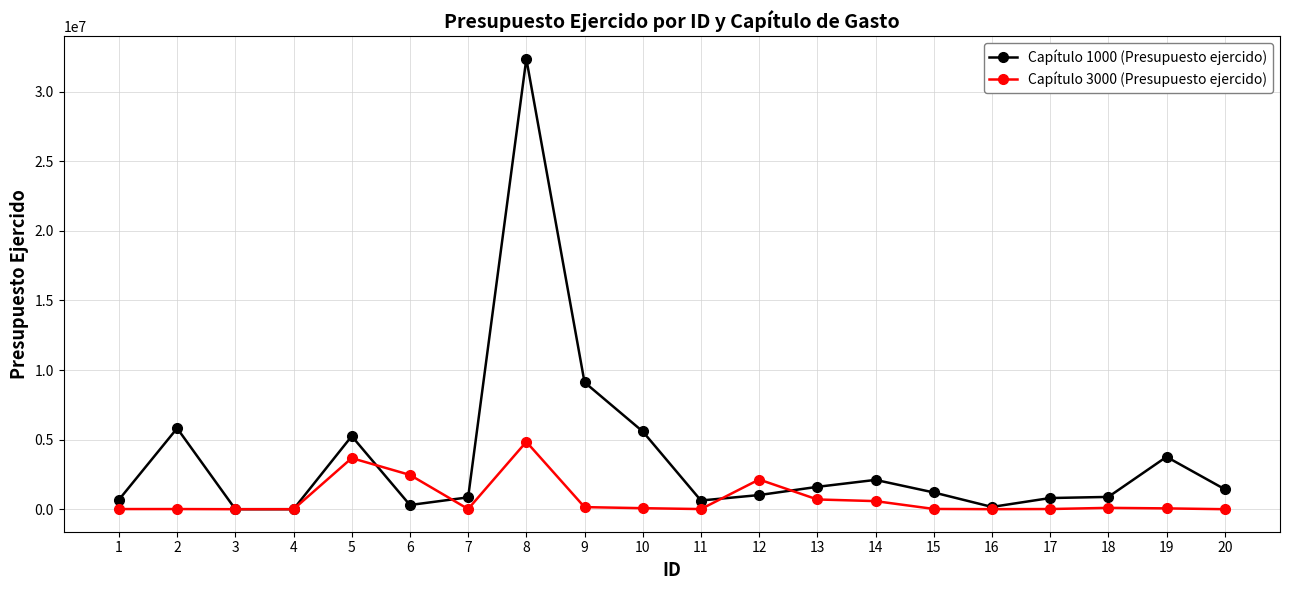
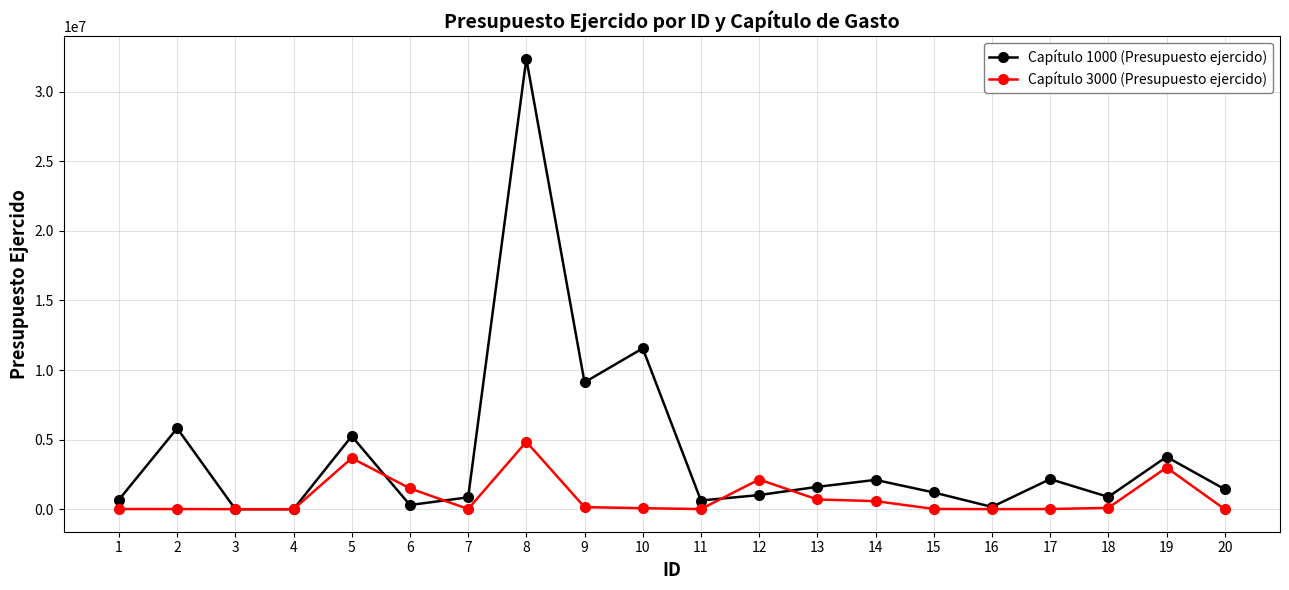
  {
    "Capítulo 1000 (Presupuesto ejercido)": {
      "1": 700000,
      "2": 5800000,
      "5": 5200000,
      "6": 300000,
      "7": 900000,
      "8": 32400000,
      "9": 9100000,
-     "10": 5600000,
+     "10": 11600000,
      "11": 600000,
      "12": 1000000,
      "13": 1600000,
      "14": 2100000,
      "15": 1200000,
-     "17": 800000,
+     "17": 2200000,
      "18": 900000,
      "19": 3800000,
      "20": 1400000
    },
    "Capítulo 3000 (Presupuesto ejercido)": {
      "1": 0,
      "2": 0,
      "5": 3700000,
-     "6": 2500000,
+     "6": 1500000,
      "7": 0,
      "8": 4800000,
      "9": 200000,
      "10": 100000,
      "11": 0,
      "12": 2100000,
      "13": 700000,
      "14": 600000,
      "15": 0,
      "17": 0,
      "18": 100000,
-     "19": 100000,
+     "19": 3000000,
      "20": 0
    }
  }
